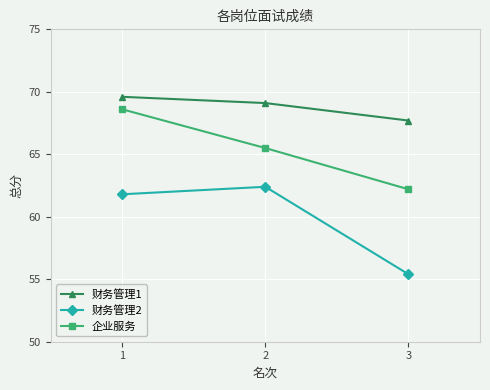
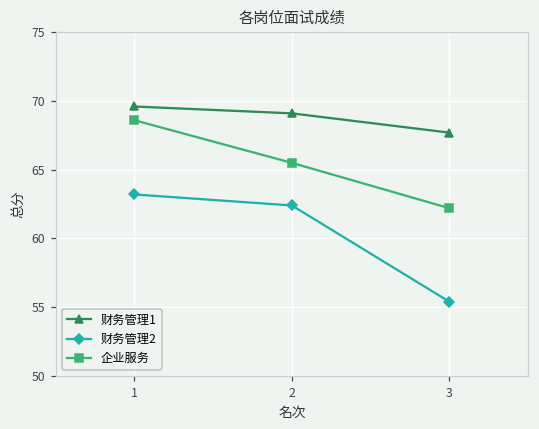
  {
    "财务管理2": {
-     "1": 61.8,
+     "1": 63.2,
      "2": 62.4,
      "3": 55.4
    }
  }
